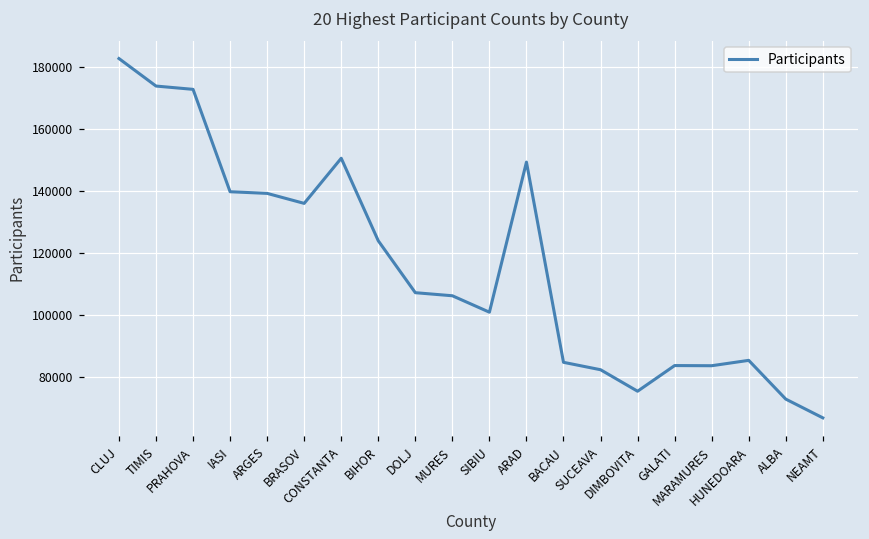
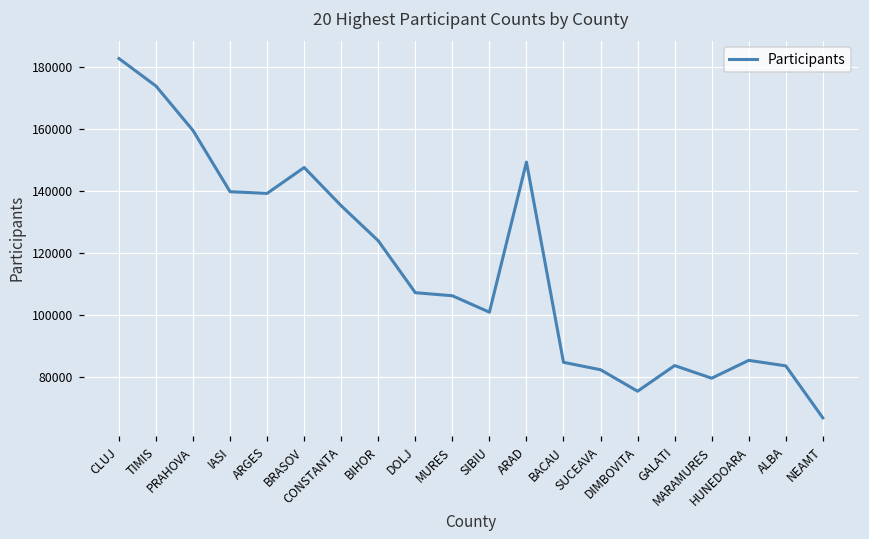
  {
    "CLUJ": 183000,
    "TIMIS": 174000,
-   "PRAHOVA": 173000,
+   "PRAHOVA": 160000,
    "IASI": 140000,
    "ARGES": 139000,
-   "BRASOV": 136000,
-   "CONSTANTA": 151000,
+   "BRASOV": 148000,
+   "CONSTANTA": 135000,
    "BIHOR": 124000,
    "DOLJ": 107000,
    "MURES": 106000,
    "SIBIU": 101000,
    "ARAD": 149000,
    "BACAU": 85000,
    "SUCEAVA": 82000,
    "DIMBOVITA": 75000,
    "GALATI": 84000,
-   "MARAMURES": 84000,
+   "MARAMURES": 80000,
    "HUNEDOARA": 85000,
-   "ALBA": 73000,
+   "ALBA": 84000,
    "NEAMT": 67000
  }
